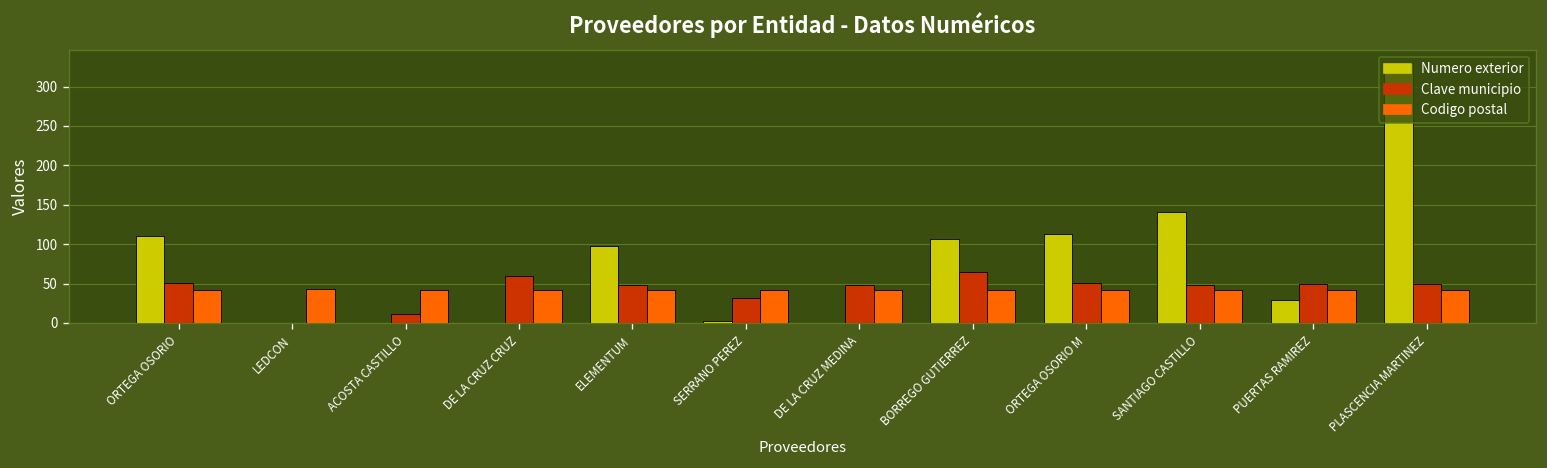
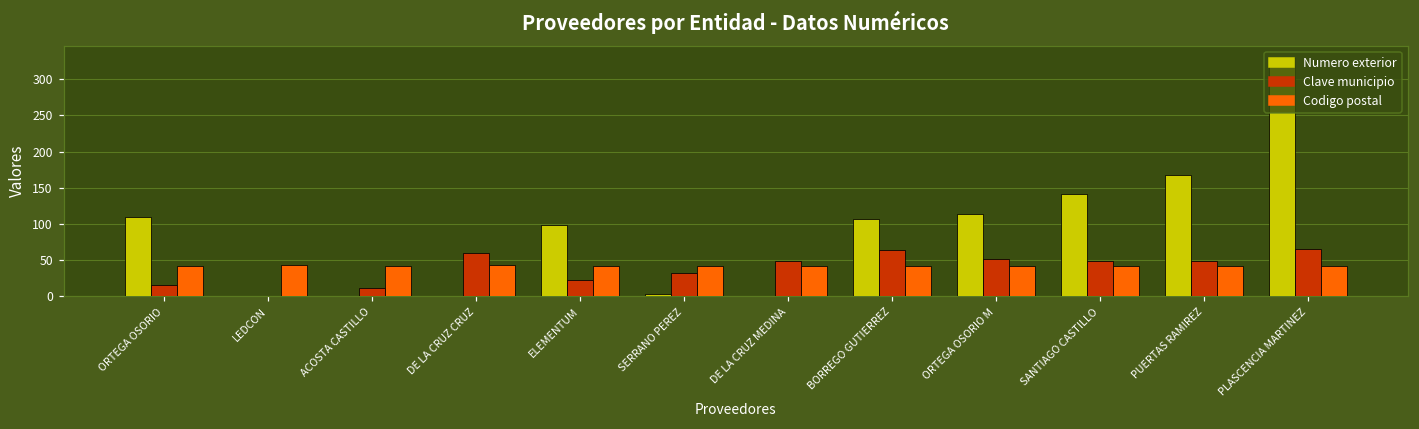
  {
    "Numero exterior": {
      "ORTEGA OSORIO": 110,
      "LEDCON": 0,
      "ACOSTA CASTILLO": 0,
      "DE LA CRUZ CRUZ": 0,
      "ELEMENTUM": 100,
      "DE LA CRUZ MEDINA": 0,
      "BORREGO GUTIERREZ": 110,
      "ORTEGA OSORIO M": 110,
      "SANTIAGO CASTILLO": 140,
-     "PUERTAS RAMIREZ": 30
+     "PUERTAS RAMIREZ": 170
    },
    "Clave municipio": {
-     "ORTEGA OSORIO": 50,
+     "ORTEGA OSORIO": 20,
      "LEDCON": 0,
      "ACOSTA CASTILLO": 10,
      "DE LA CRUZ CRUZ": 60,
-     "ELEMENTUM": 50,
+     "ELEMENTUM": 20,
      "SERRANO PEREZ": 30,
      "DE LA CRUZ MEDINA": 50,
      "BORREGO GUTIERREZ": 60,
      "ORTEGA OSORIO M": 50,
      "SANTIAGO CASTILLO": 50,
      "PUERTAS RAMIREZ": 50,
-     "PLASCENCIA MARTINEZ": 50
+     "PLASCENCIA MARTINEZ": 70
    },
    "Codigo postal": {
      "ORTEGA OSORIO": 40,
      "LEDCON": 40,
      "ACOSTA CASTILLO": 40,
      "DE LA CRUZ CRUZ": 40,
      "ELEMENTUM": 40,
      "SERRANO PEREZ": 40,
      "DE LA CRUZ MEDINA": 40,
      "BORREGO GUTIERREZ": 40,
      "ORTEGA OSORIO M": 40,
      "SANTIAGO CASTILLO": 40,
      "PUERTAS RAMIREZ": 40,
      "PLASCENCIA MARTINEZ": 40
    }
  }
